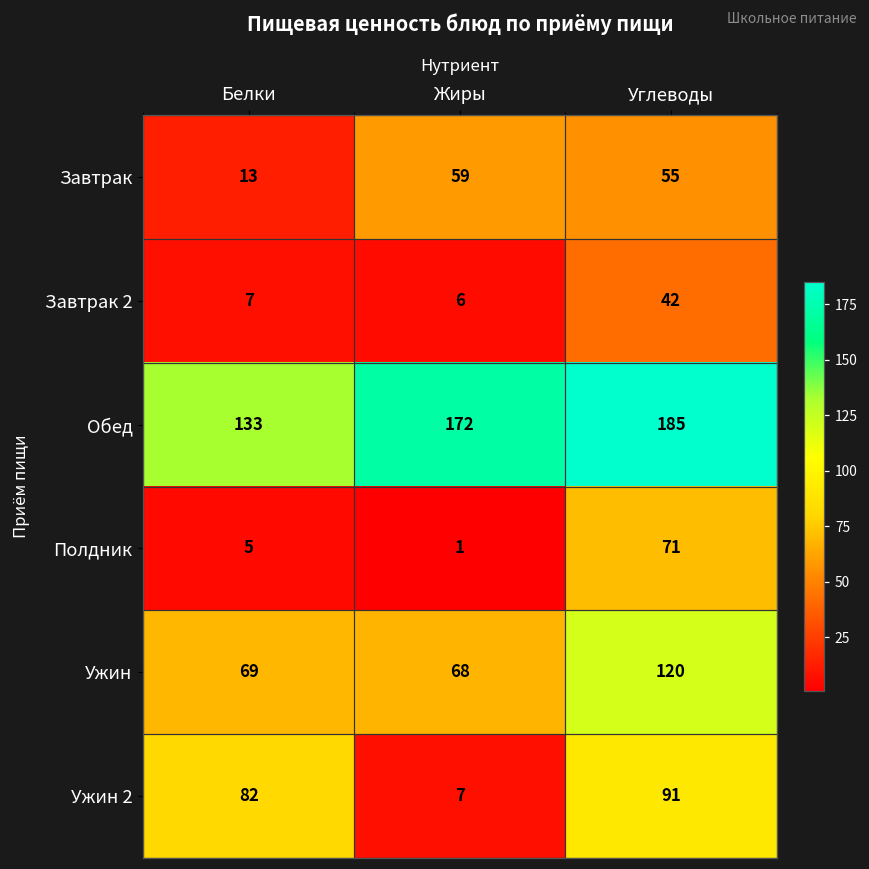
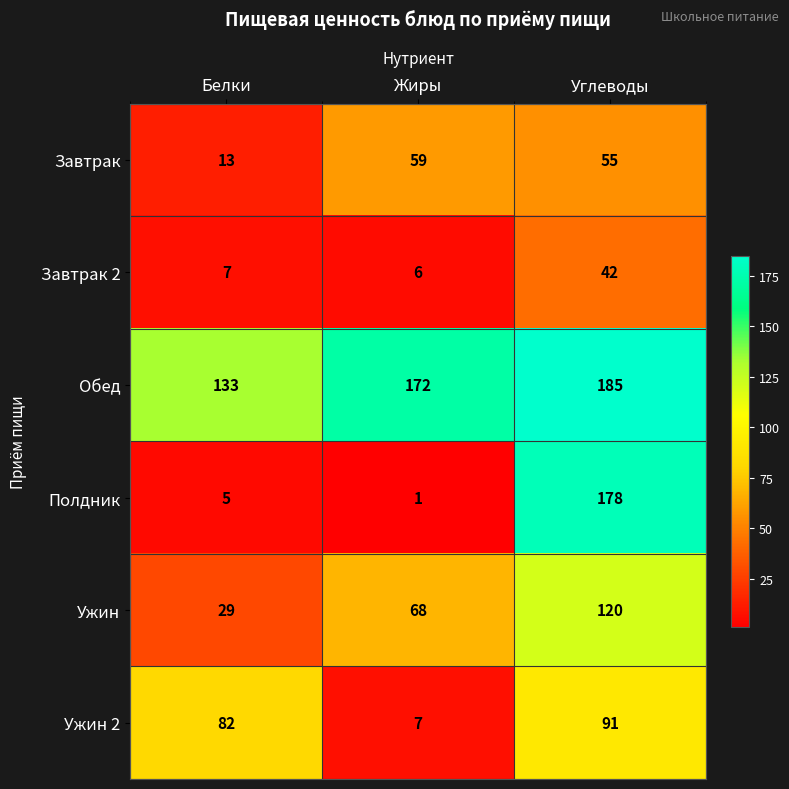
  {
    "Завтрак": {
      "Белки": 13,
      "Жиры": 59,
      "Углеводы": 55
    },
    "Завтрак 2": {
      "Белки": 7,
      "Жиры": 6,
      "Углеводы": 42
    },
    "Обед": {
      "Белки": 133,
      "Жиры": 172,
      "Углеводы": 185
    },
    "Полдник": {
      "Белки": 5,
      "Жиры": 1,
-     "Углеводы": 71
+     "Углеводы": 178
    },
    "Ужин": {
-     "Белки": 69,
+     "Белки": 29,
      "Жиры": 68,
      "Углеводы": 120
    },
    "Ужин 2": {
      "Белки": 82,
      "Жиры": 7,
      "Углеводы": 91
    }
  }
